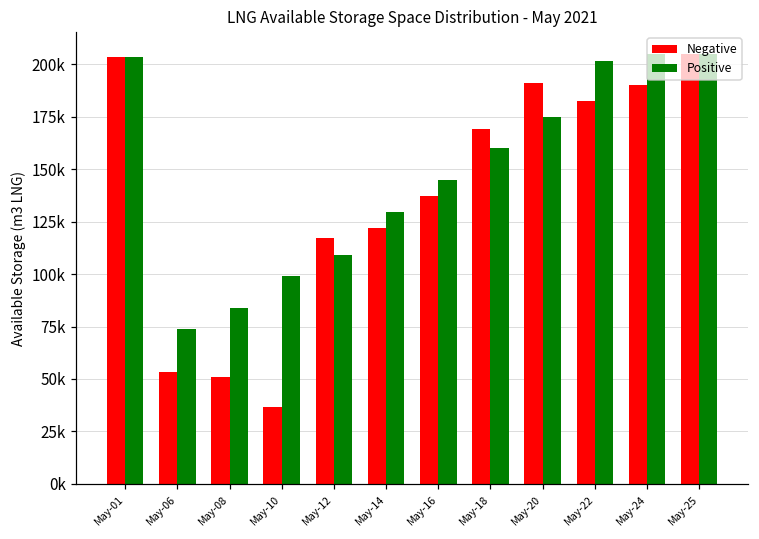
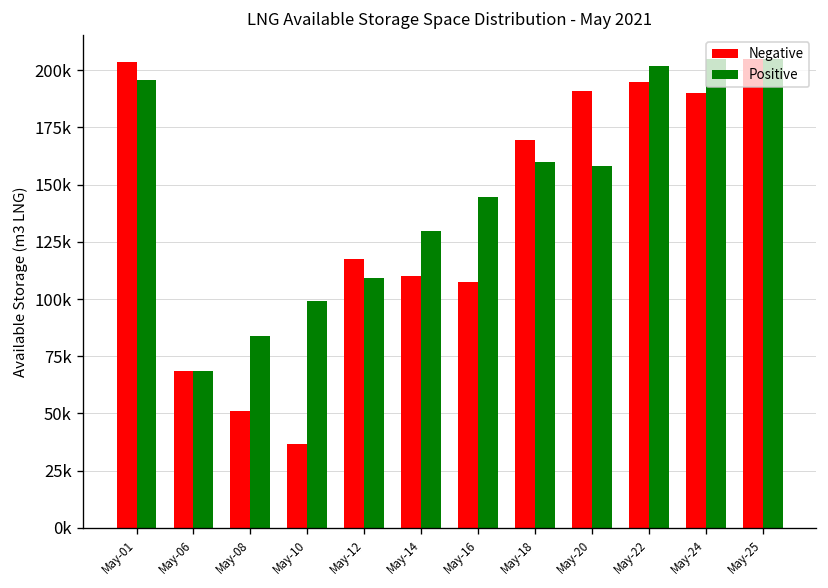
  {
    "Negative": {
      "May-01": 204000,
-     "May-06": 53000,
+     "May-06": 69000,
      "May-08": 51000,
      "May-10": 37000,
      "May-12": 117000,
-     "May-14": 122000,
-     "May-16": 137000,
+     "May-14": 110000,
+     "May-16": 108000,
      "May-18": 169000,
      "May-20": 191000,
-     "May-22": 182000,
+     "May-22": 195000,
      "May-24": 190000
    },
    "Positive": {
-     "May-01": 204000,
-     "May-06": 74000,
+     "May-01": 196000,
+     "May-06": 69000,
      "May-08": 84000,
      "May-10": 99000,
      "May-12": 109000,
      "May-14": 130000,
      "May-16": 145000,
      "May-18": 160000,
-     "May-20": 175000,
+     "May-20": 158000,
      "May-22": 202000
    }
  }
